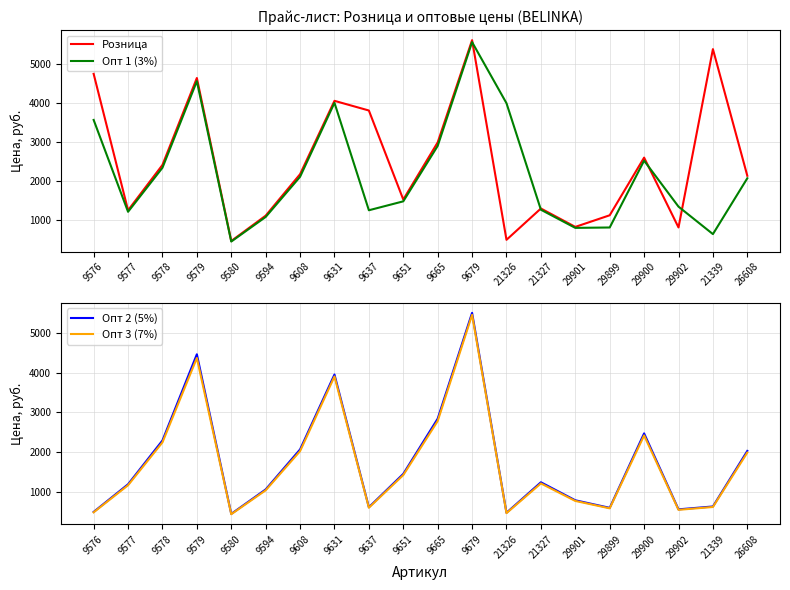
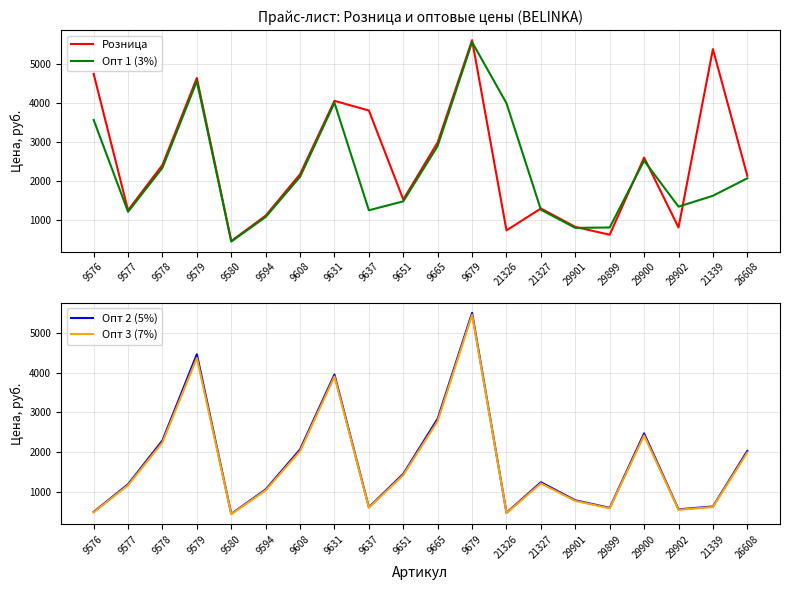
  {
    "Прайс-лист: Розница и оптовые цены (BELINKA)": {
      "Розница": {
        "9576": 4700,
        "9578": 2400,
        "9579": 4600,
        "9608": 2200,
        "9637": 3800,
        "9665": 3000,
-       "21326": 500,
-       "29899": 1100,
+       "21326": 700,
+       "29899": 600,
        "29900": 2600,
        "29902": 800,
        "21339": 5400
      },
      "Опт 1 (3%)": {
        "9576": 3600,
        "9578": 2300,
        "9579": 4600,
        "9608": 2100,
        "9637": 1300,
        "9665": 2900,
        "21326": 4000,
        "29899": 800,
        "29900": 2500,
        "29902": 1300,
-       "21339": 600
+       "21339": 1600
      }
    }
  }
